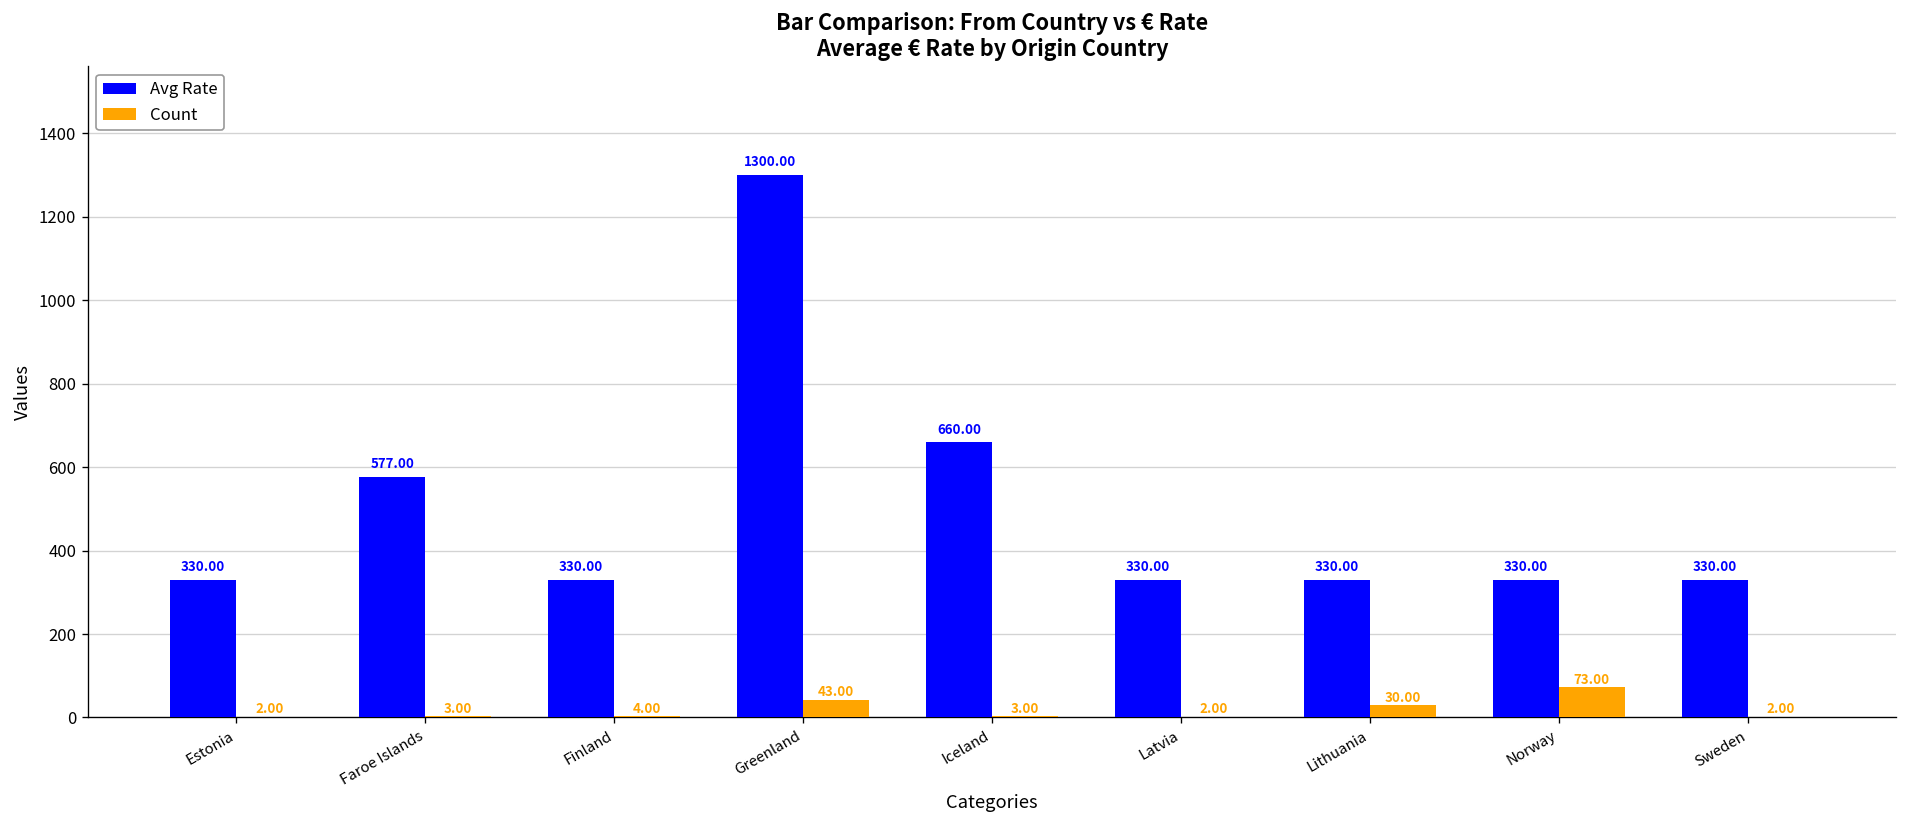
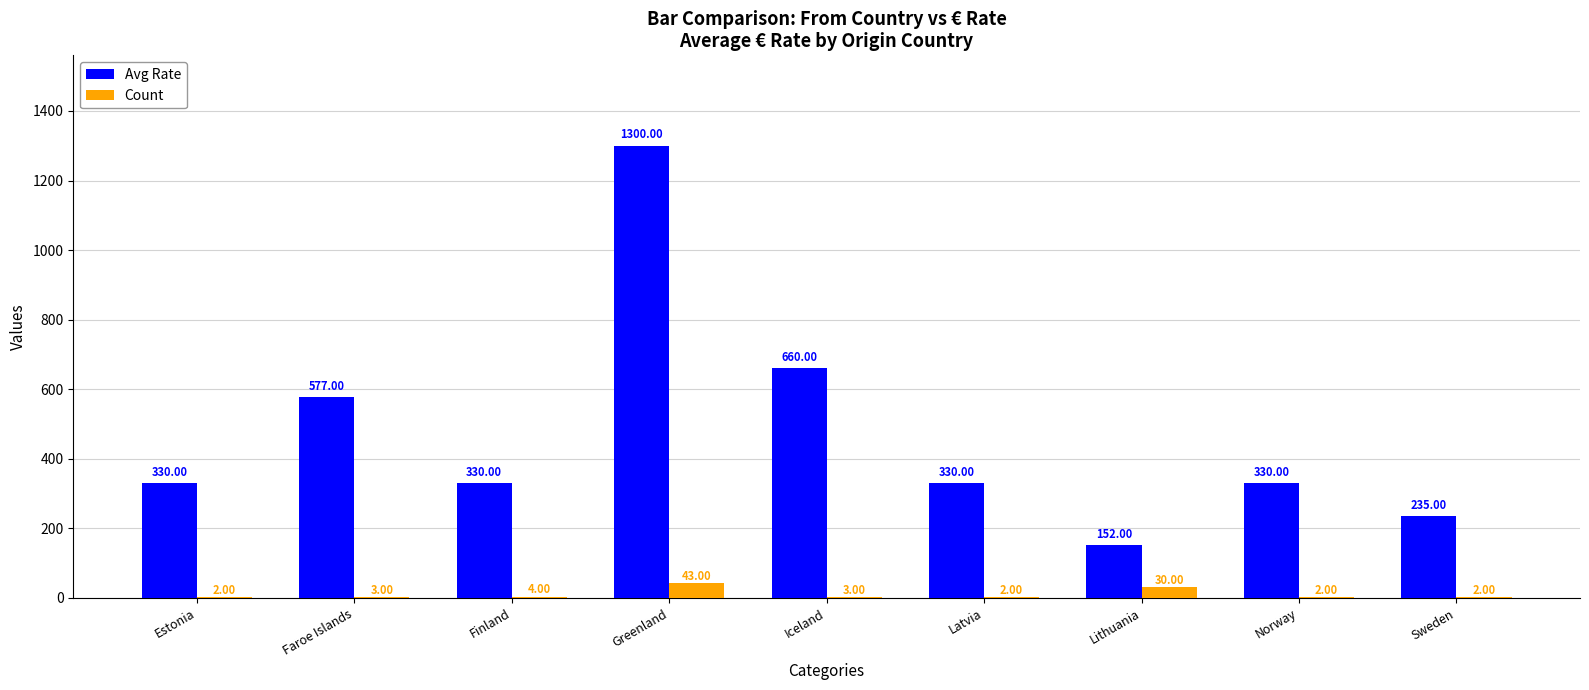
  {
    "Avg Rate": {
      "Estonia": 330.00,
      "Faroe Islands": 577.00,
      "Finland": 330.00,
      "Greenland": 1300.00,
      "Iceland": 660.00,
      "Latvia": 330.00,
-     "Lithuania": 330.00,
+     "Lithuania": 152.00,
      "Norway": 330.00,
-     "Sweden": 330.00
+     "Sweden": 235.00
    },
    "Count": {
      "Estonia": 2.00,
      "Faroe Islands": 3.00,
      "Finland": 4.00,
      "Greenland": 43.00,
      "Iceland": 3.00,
      "Latvia": 2.00,
      "Lithuania": 30.00,
-     "Norway": 73.00,
+     "Norway": 2.00,
      "Sweden": 2.00
    }
  }
